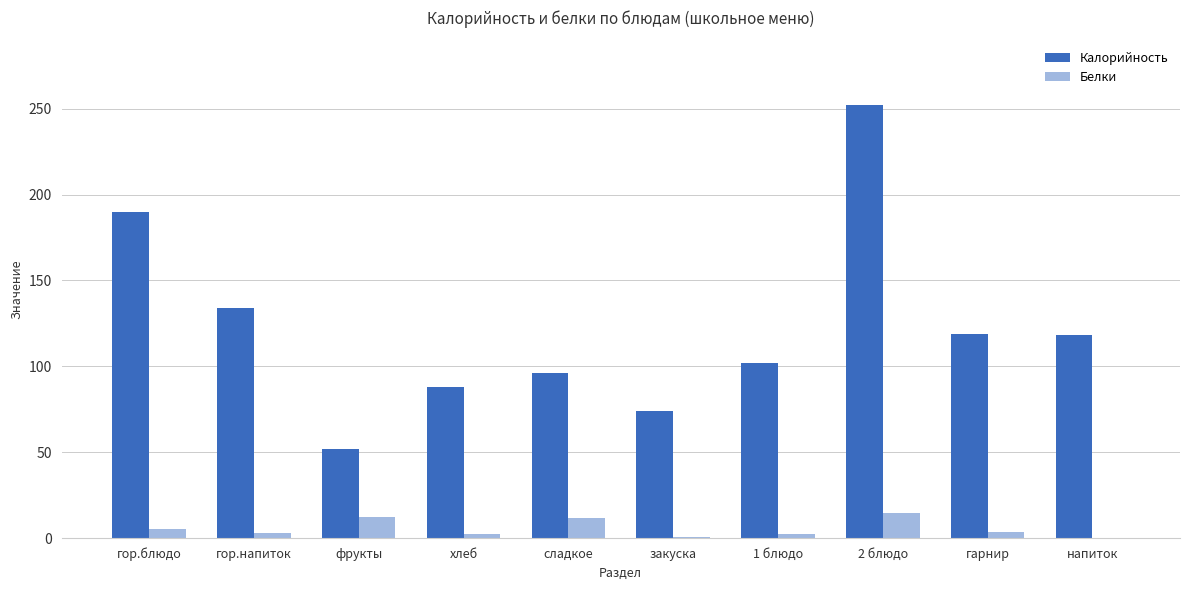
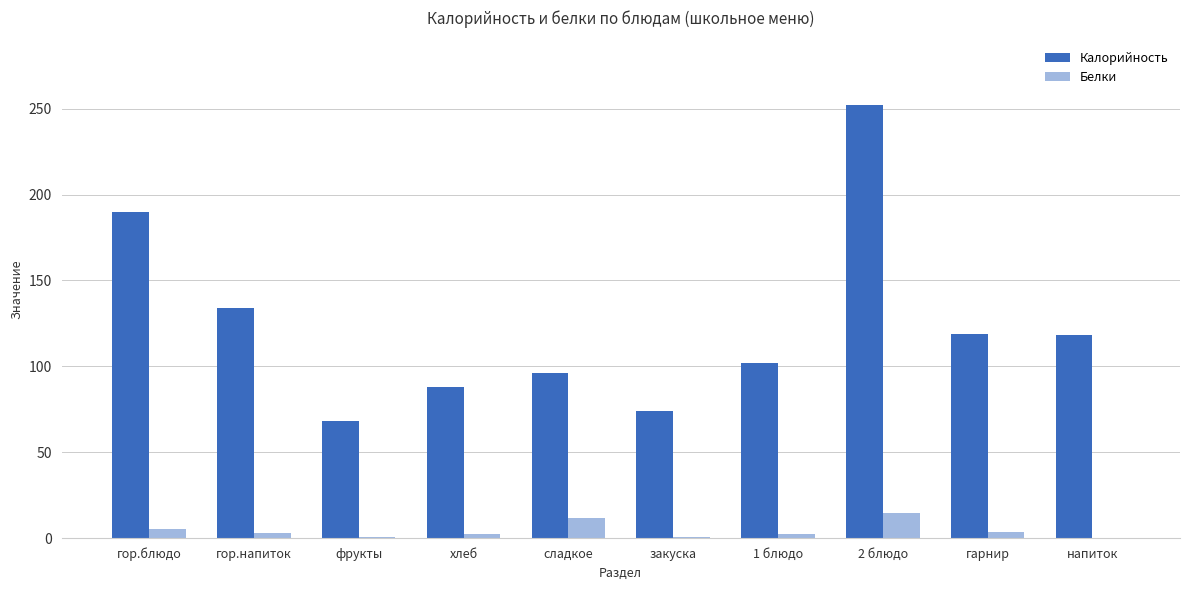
  {
    "Калорийность": {
      "гор.блюдо": 190,
      "гор.напиток": 134,
-     "фрукты": 52,
+     "фрукты": 68,
      "хлеб": 88,
      "сладкое": 96,
      "закуска": 74,
      "1 блюдо": 102,
      "2 блюдо": 252,
      "гарнир": 119,
      "напиток": 118
    },
    "Белки": {
      "гор.блюдо": 5,
      "гор.напиток": 3,
-     "фрукты": 12,
+     "фрукты": 0,
      "хлеб": 3,
      "сладкое": 11,
      "1 блюдо": 2,
      "2 блюдо": 15,
      "гарнир": 4
    }
  }
